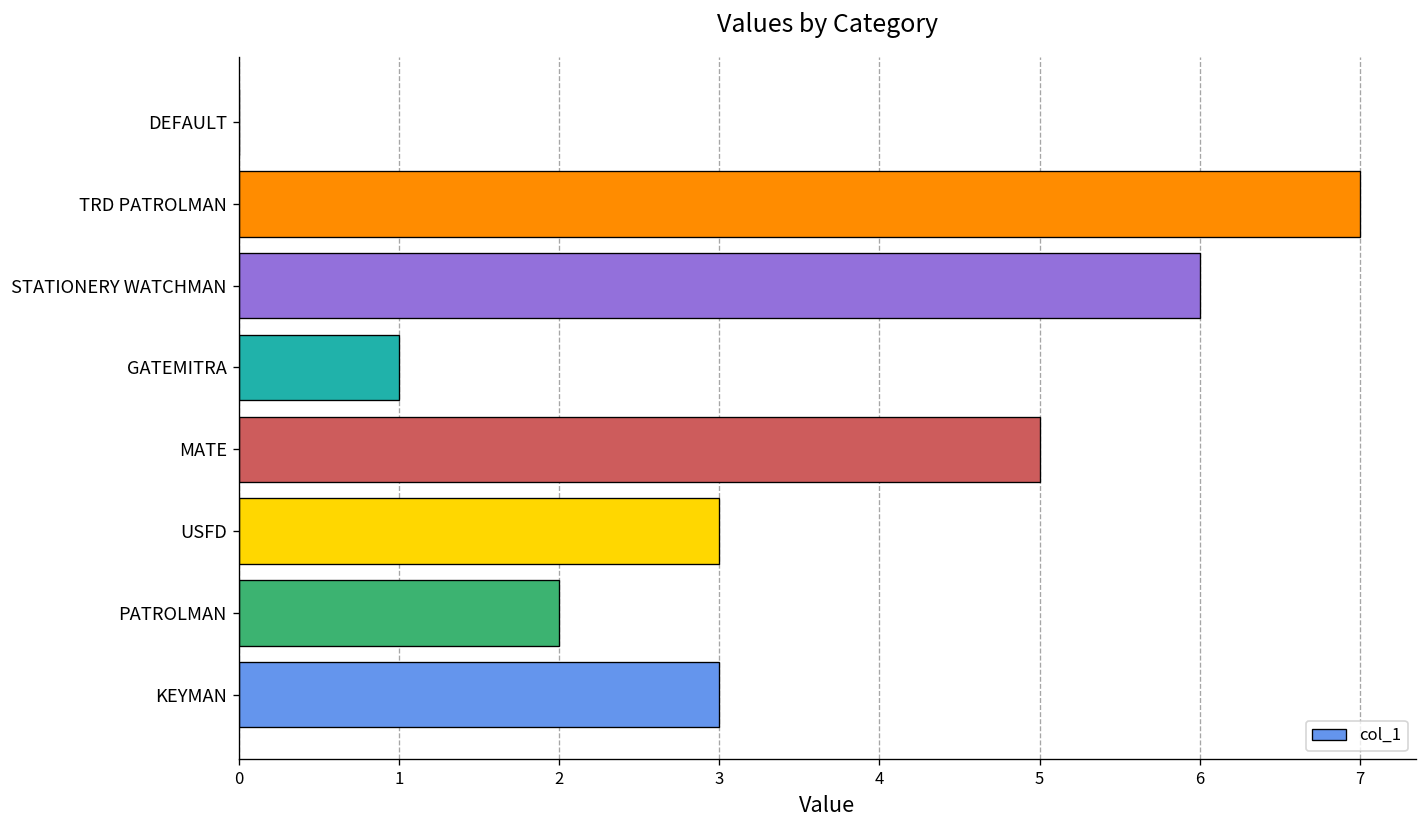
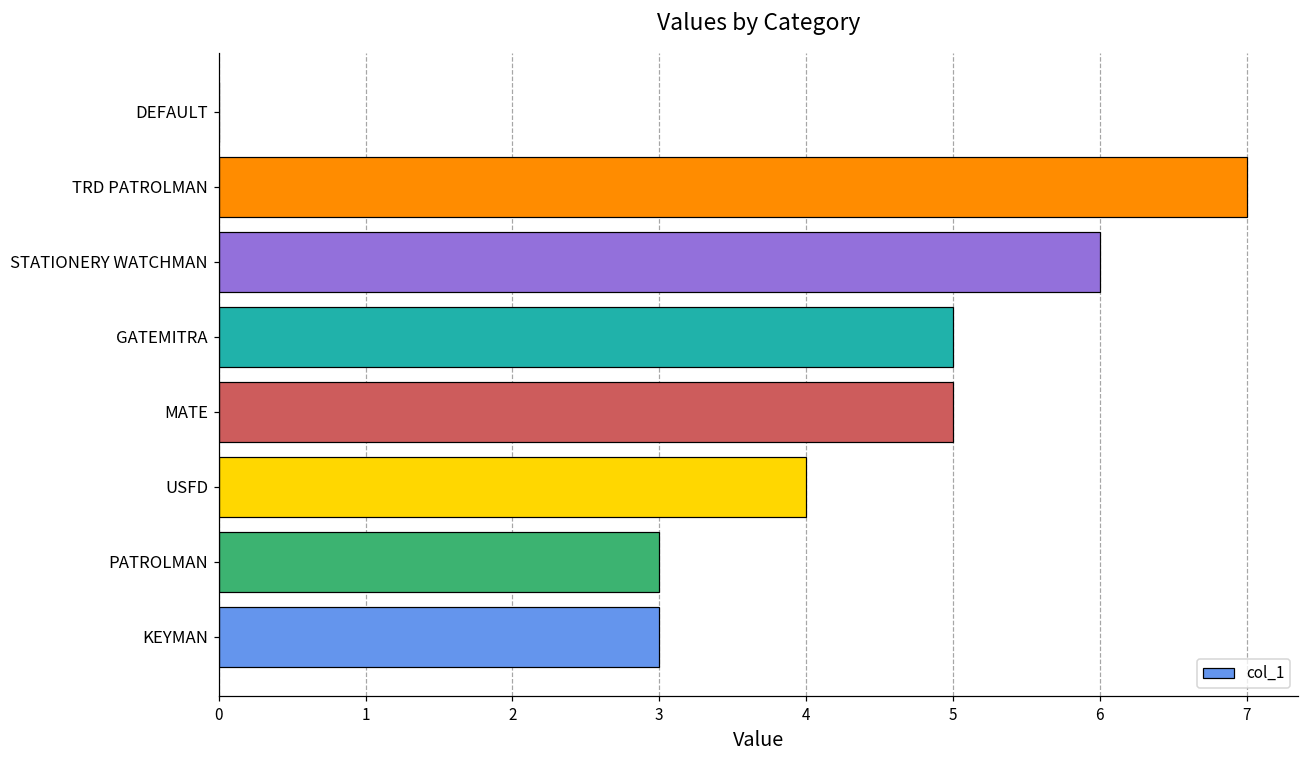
  {
    "DEFAULT": 0,
    "TRD PATROLMAN": 7,
    "STATIONERY WATCHMAN": 6,
-   "GATEMITRA": 1,
+   "GATEMITRA": 5,
    "MATE": 5,
-   "USFD": 3,
-   "PATROLMAN": 2,
+   "USFD": 4,
+   "PATROLMAN": 3,
    "KEYMAN": 3
  }
